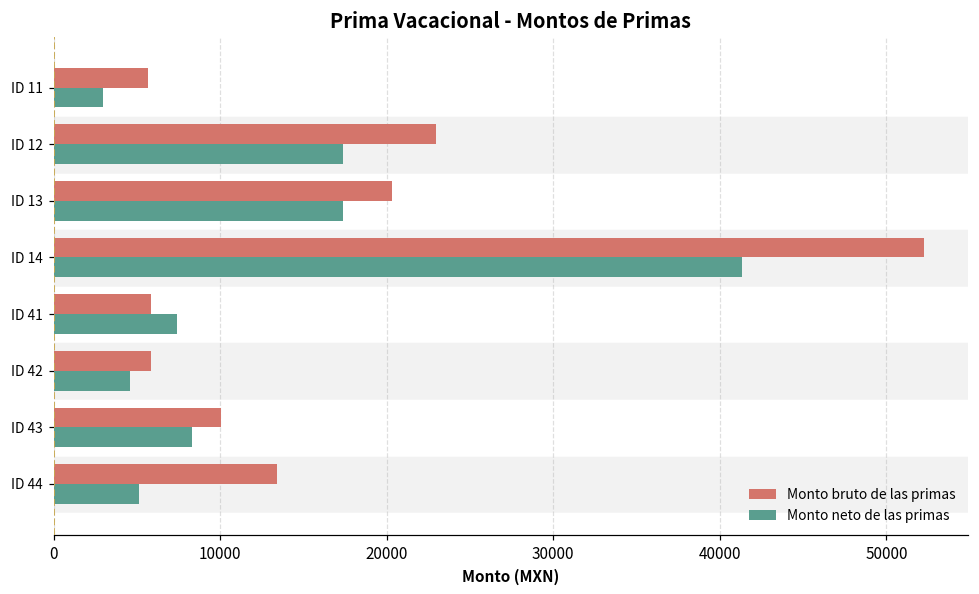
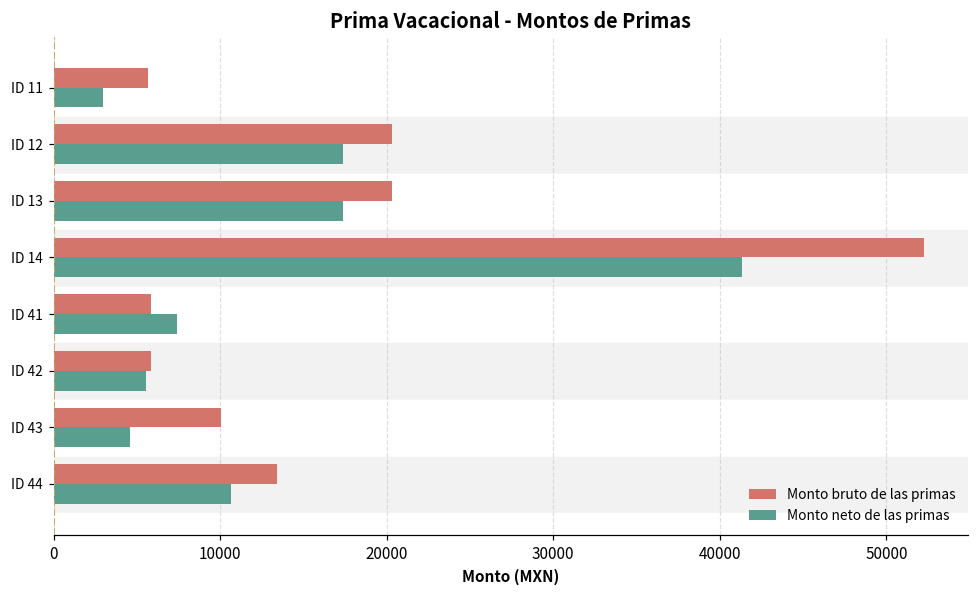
  {
    "Monto bruto de las primas": {
      "ID 11": 5700,
-     "ID 12": 23000,
+     "ID 12": 20300,
      "ID 13": 20300,
      "ID 14": 52300,
      "ID 41": 5800,
      "ID 42": 5800,
      "ID 43": 10100,
      "ID 44": 13400
    },
    "Monto neto de las primas": {
      "ID 11": 3000,
      "ID 12": 17400,
      "ID 13": 17400,
      "ID 14": 41300,
      "ID 41": 7400,
-     "ID 42": 4600,
-     "ID 43": 8300,
-     "ID 44": 5100
+     "ID 42": 5600,
+     "ID 43": 4600,
+     "ID 44": 10700
    }
  }
